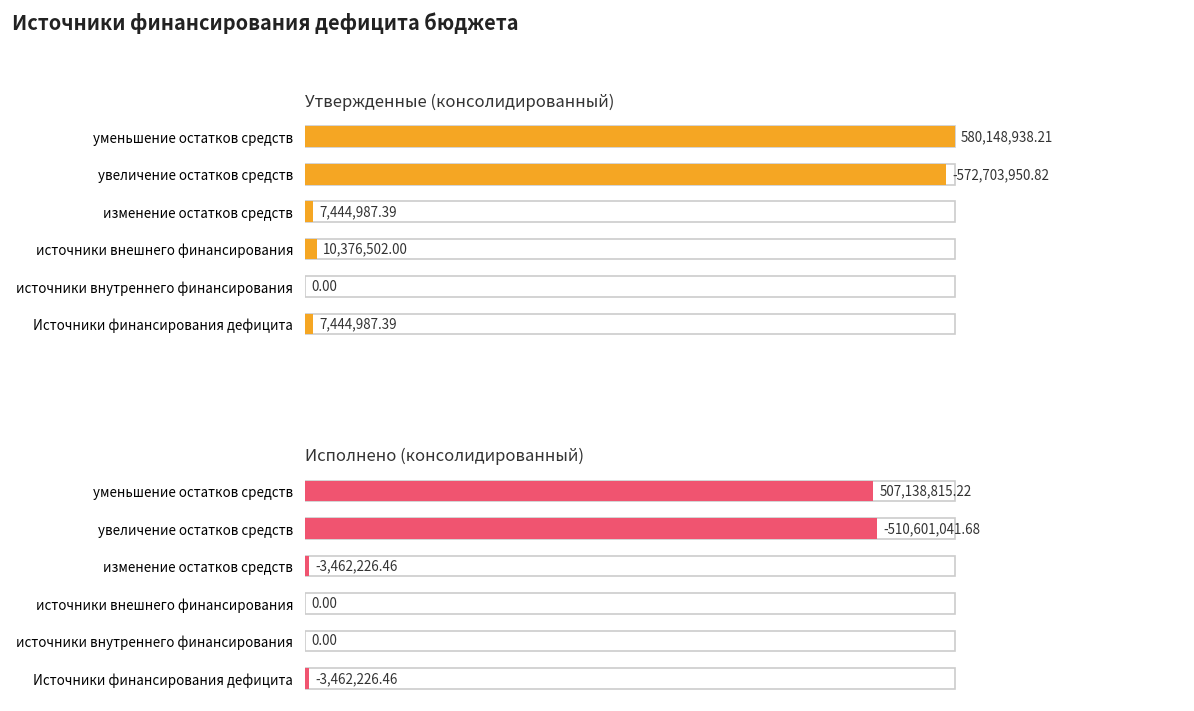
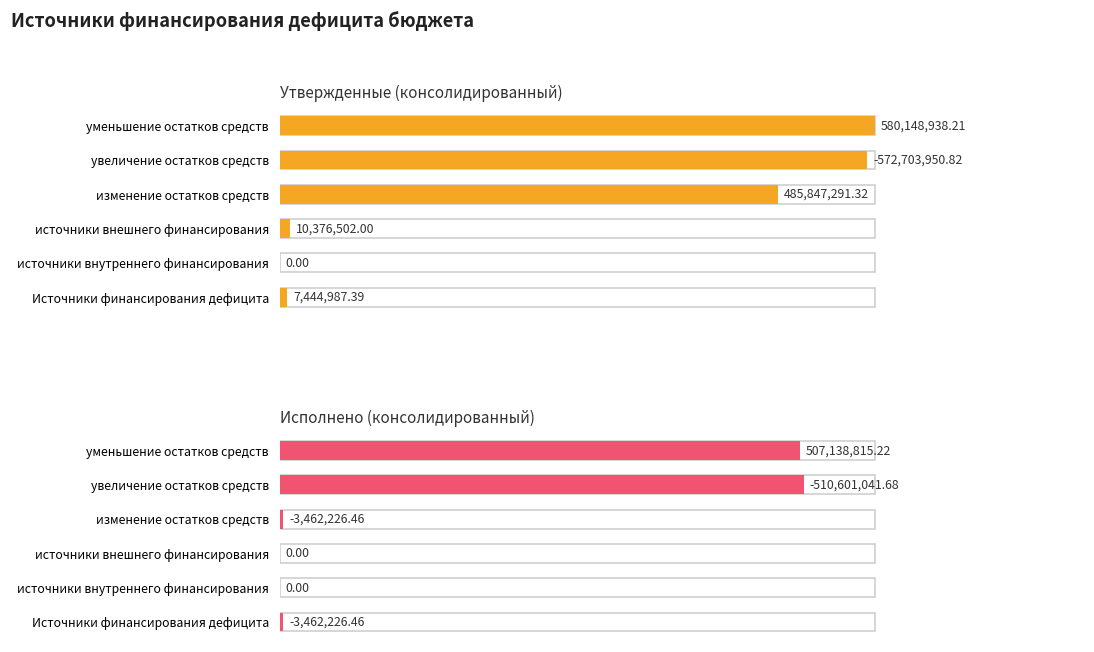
  {
    "Утвержденные (консолидированный)": {
      "уменьшение остатков средств": "580,148,938.21",
-     "изменение остатков средств": "7,444,987.39",
+     "изменение остатков средств": "485,847,291.32",
      "источники внешнего финансирования": "10,376,502.00",
      "источники внутреннего финансирования": "0.00",
      "Источники финансирования дефицита": "7,444,987.39"
    },
    "Исполнено (консолидированный)": {
      "уменьшение остатков средств": "507,138,815.22",
      "источники внешнего финансирования": "0.00",
      "источники внутреннего финансирования": "0.00"
    }
  }
